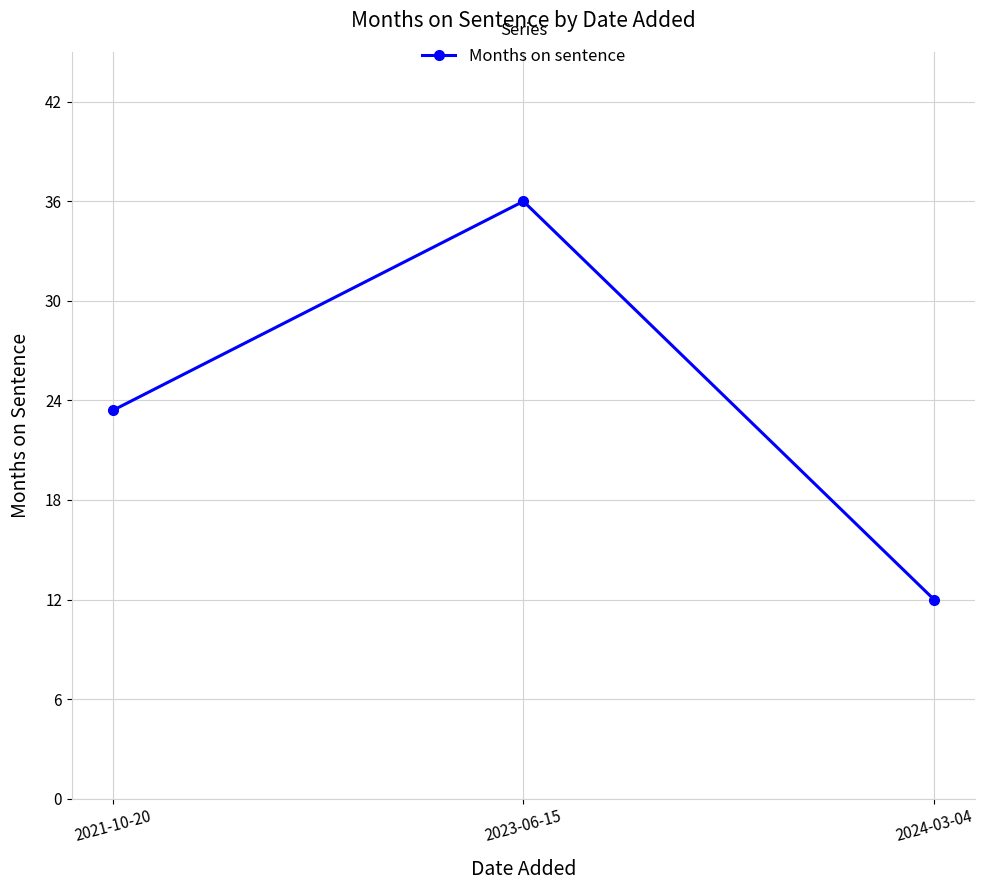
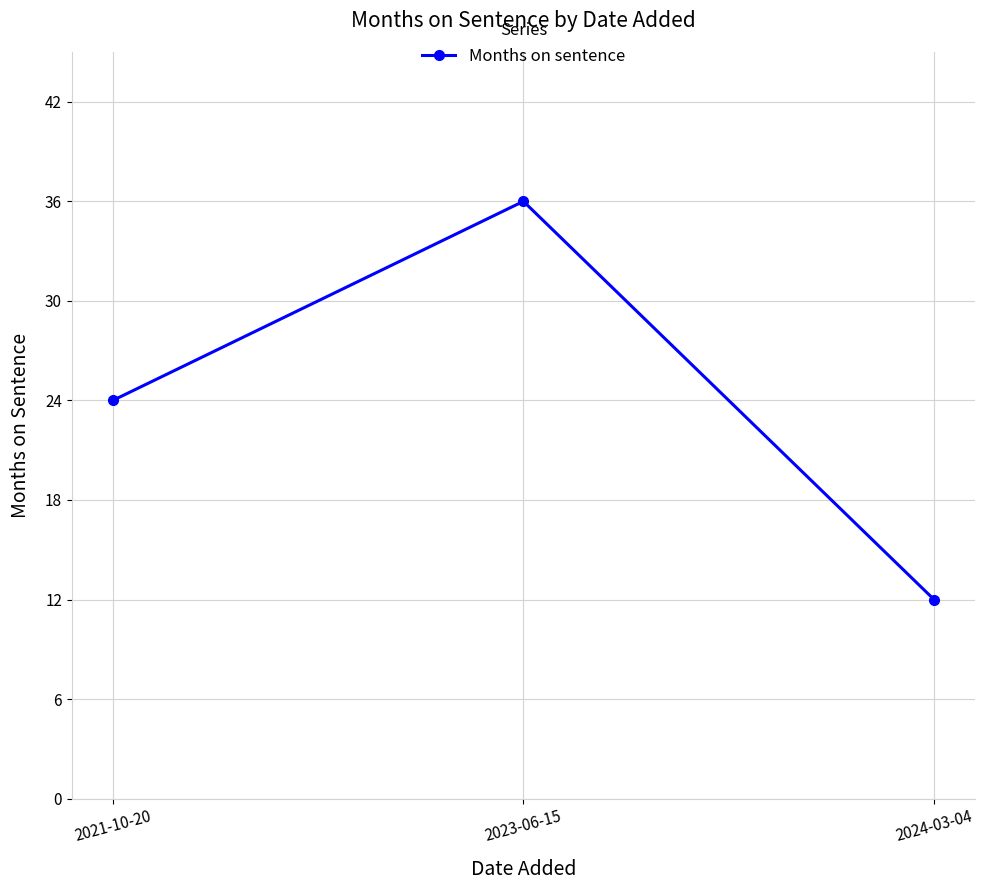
  {
-   "2021-10-20": 23.4,
+   "2021-10-20": 24.0,
    "2023-06-15": 36.0,
    "2024-03-04": 12.0
  }
